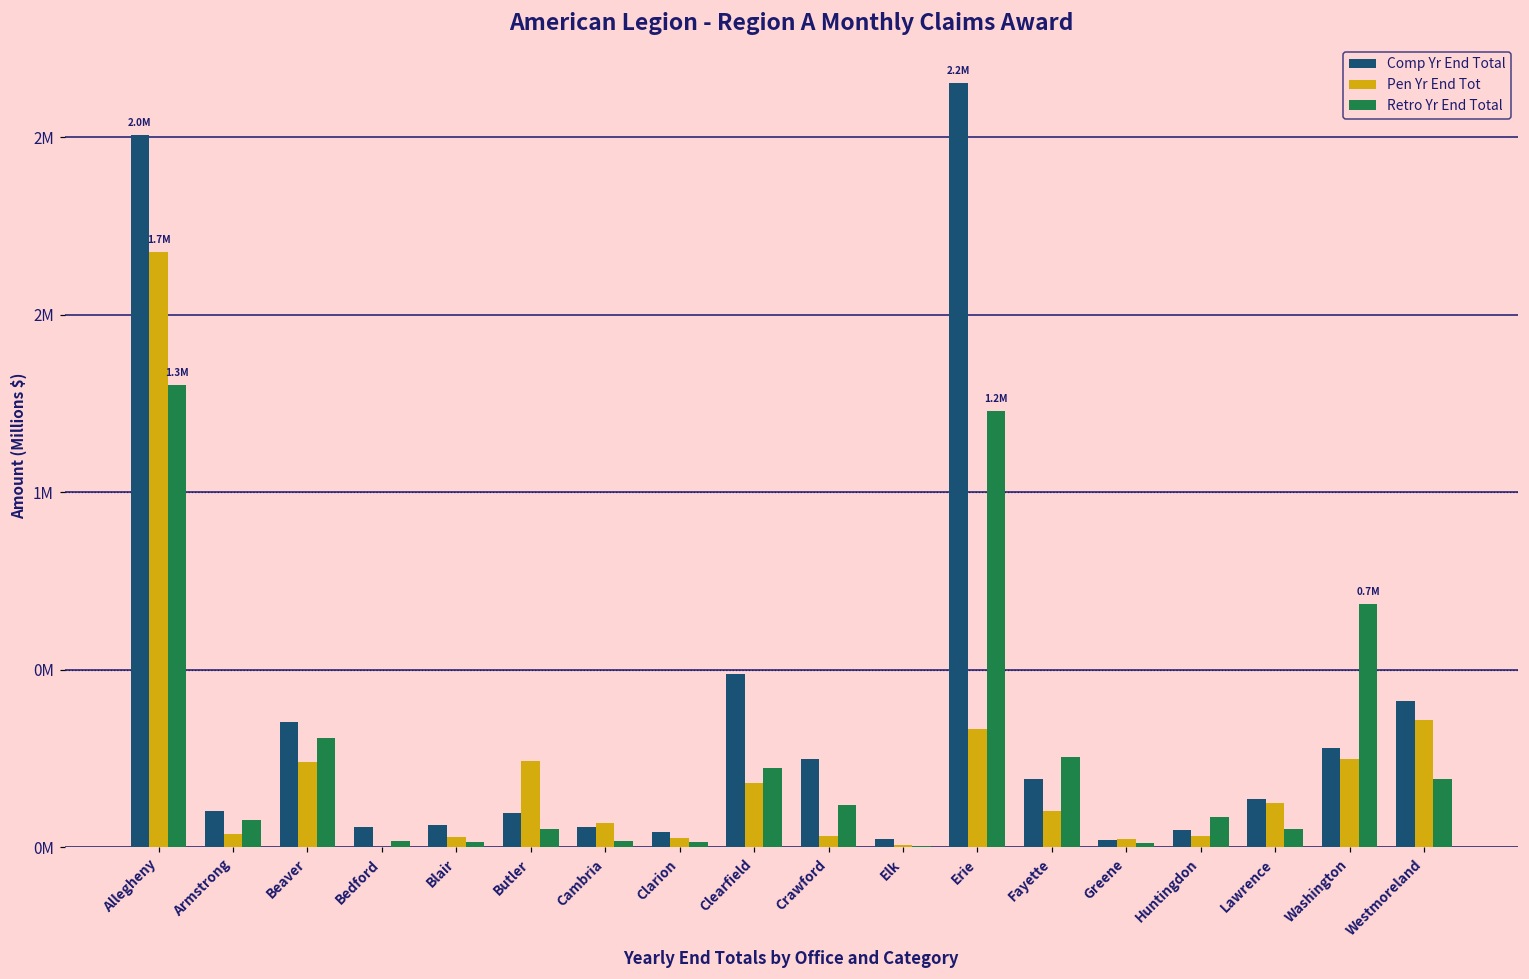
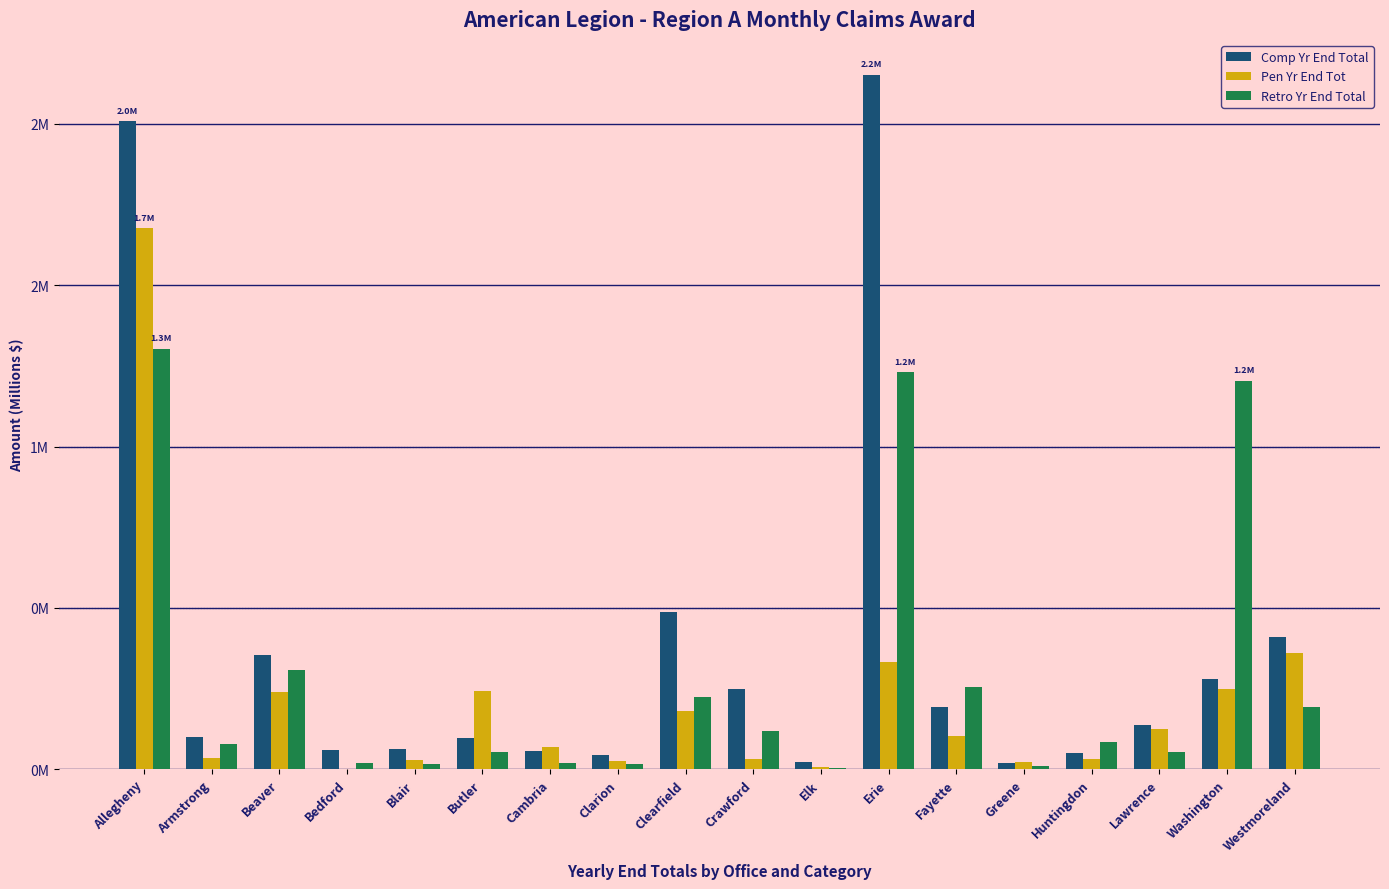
  {
    "Comp Yr End Total": {
      "Allegheny": "2.0M",
      "Erie": "2.2M"
    },
    "Pen Yr End Tot": {
      "Allegheny": "1.7M"
    },
    "Retro Yr End Total": {
      "Allegheny": "1.3M",
      "Erie": "1.2M",
-     "Washington": "0.7M"
+     "Washington": "1.2M"
    }
  }
